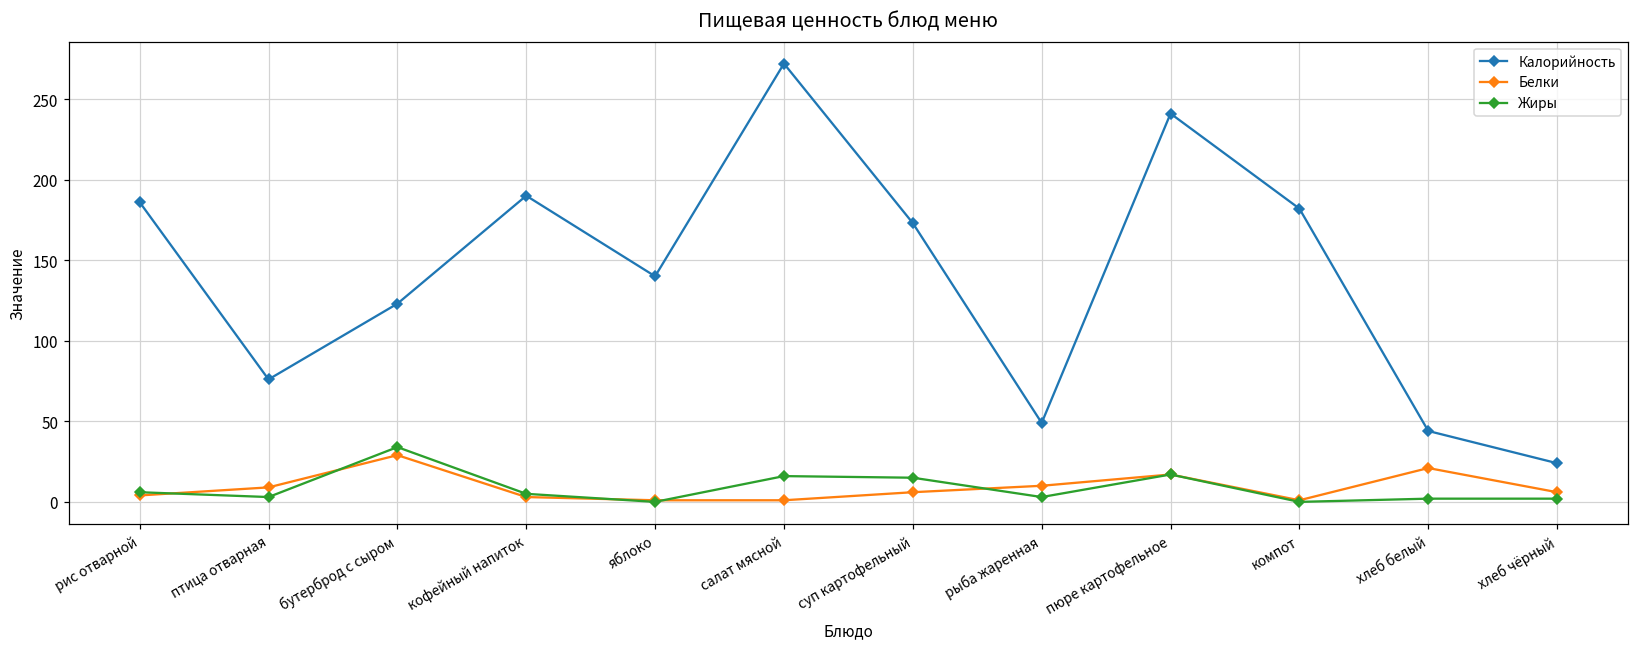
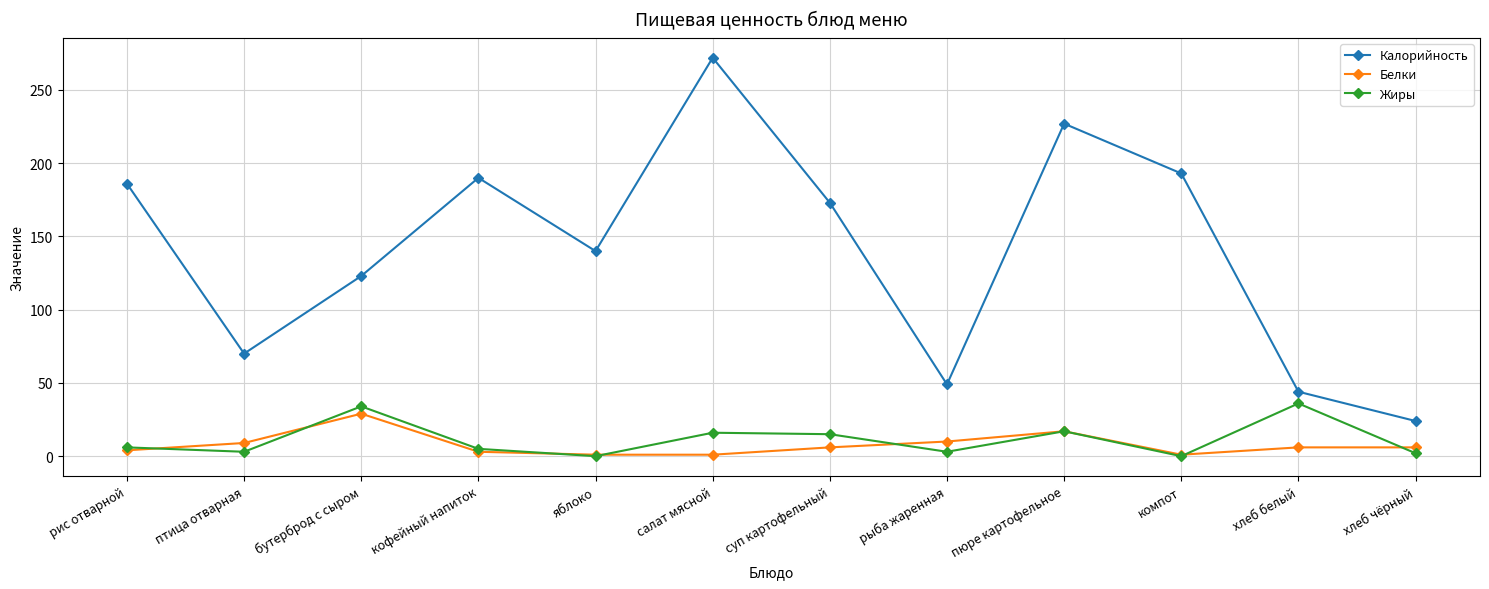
  {
    "Калорийность": {
      "рис отварной": 186,
-     "птица отварная": 76,
+     "птица отварная": 70,
      "бутерброд с сыром": 123,
      "кофейный напиток": 190,
      "яблоко": 140,
      "салат мясной": 272,
      "суп картофельный": 173,
      "рыба жаренная": 49,
-     "пюре картофельное": 241,
-     "компот": 182,
+     "пюре картофельное": 227,
+     "компот": 193,
      "хлеб белый": 44,
      "хлеб чёрный": 24
    },
    "Белки": {
      "рис отварной": 4,
      "птица отварная": 9,
      "бутерброд с сыром": 29,
      "кофейный напиток": 3,
      "салат мясной": 1,
      "суп картофельный": 6,
      "рыба жаренная": 10,
-     "хлеб белый": 21,
+     "хлеб белый": 6,
      "хлеб чёрный": 6
    },
    "Жиры": {
      "рис отварной": 6,
      "птица отварная": 3,
      "бутерброд с сыром": 34,
      "кофейный напиток": 5,
      "салат мясной": 16,
      "суп картофельный": 15,
      "рыба жаренная": 3,
-     "хлеб белый": 2,
+     "хлеб белый": 36,
      "хлеб чёрный": 2
    }
  }
